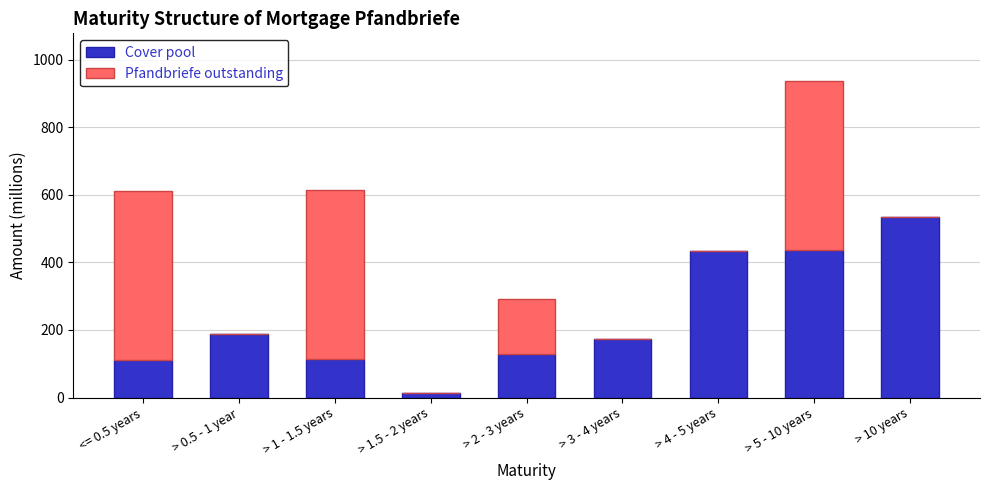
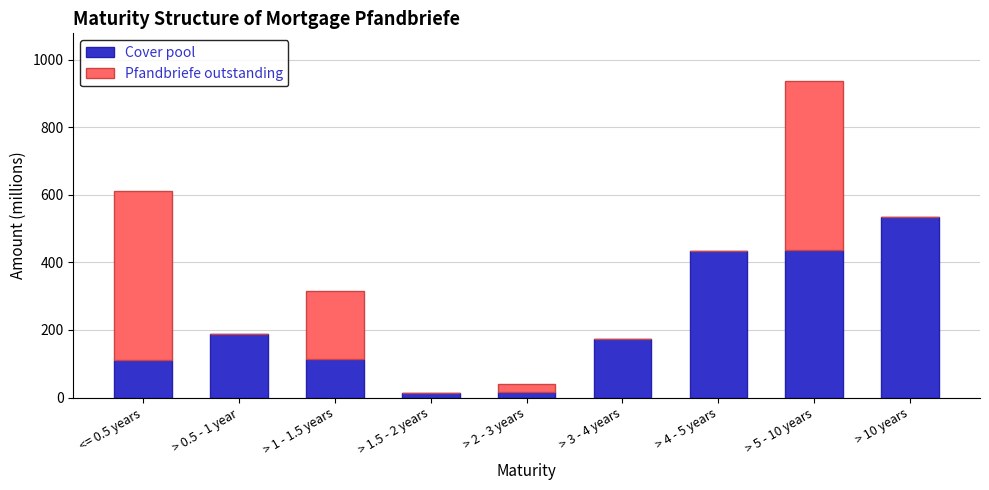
  {
    "Cover pool": {
      "<= 0.5 years": 110,
      "> 0.5 - 1 year": 190,
      "> 1 - 1.5 years": 110,
      "> 1.5 - 2 years": 10,
-     "> 2 - 3 years": 130,
+     "> 2 - 3 years": 20,
      "> 3 - 4 years": 170,
      "> 4 - 5 years": 430,
      "> 5 - 10 years": 440,
      "> 10 years": 530
    },
    "Pfandbriefe outstanding": {
      "<= 0.5 years": 500,
      "> 0.5 - 1 year": 0,
-     "> 1 - 1.5 years": 500,
+     "> 1 - 1.5 years": 200,
      "> 1.5 - 2 years": 0,
-     "> 2 - 3 years": 160,
+     "> 2 - 3 years": 30,
      "> 3 - 4 years": 0,
      "> 4 - 5 years": 0,
      "> 5 - 10 years": 500,
      "> 10 years": 0
    }
  }
